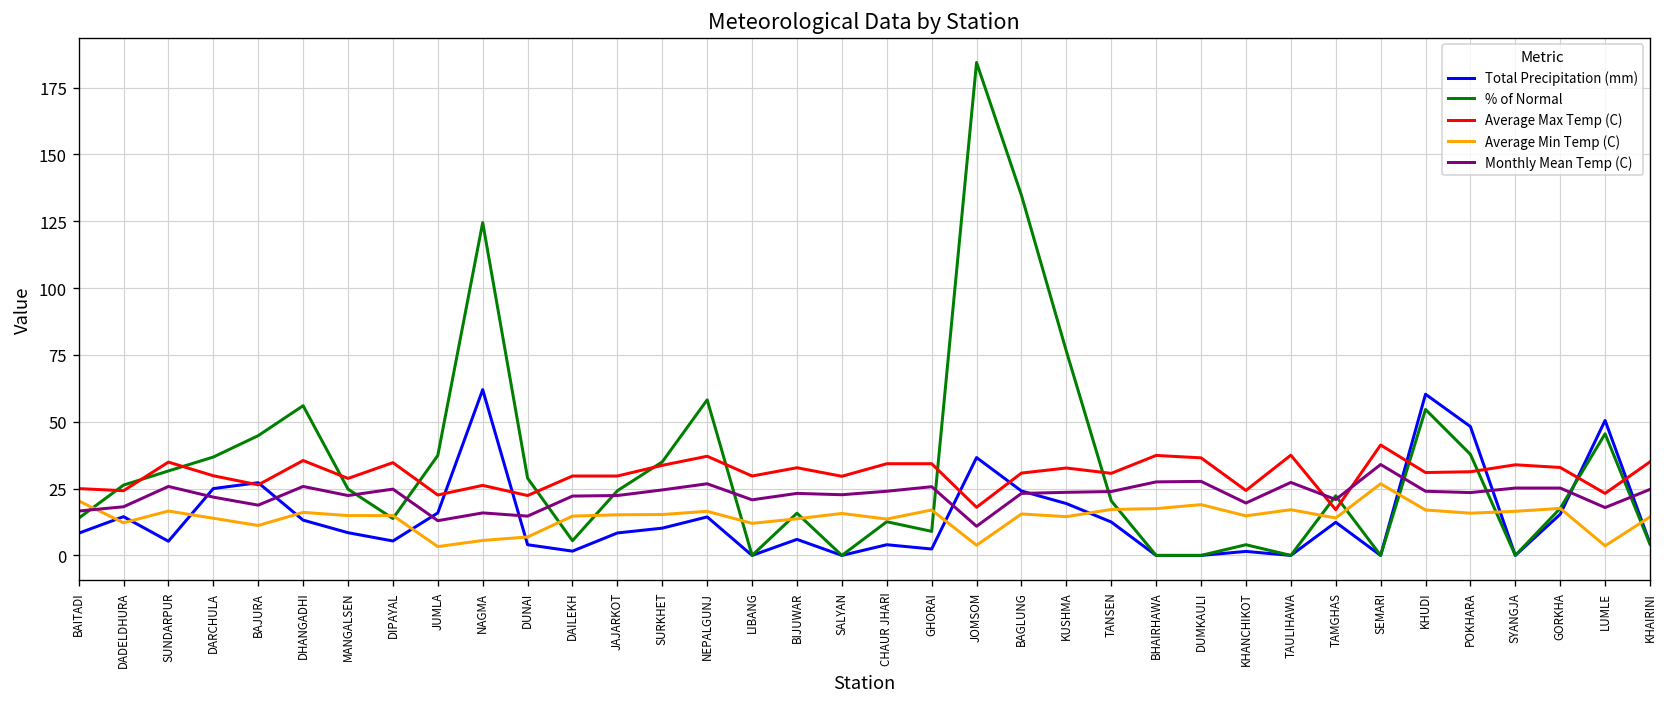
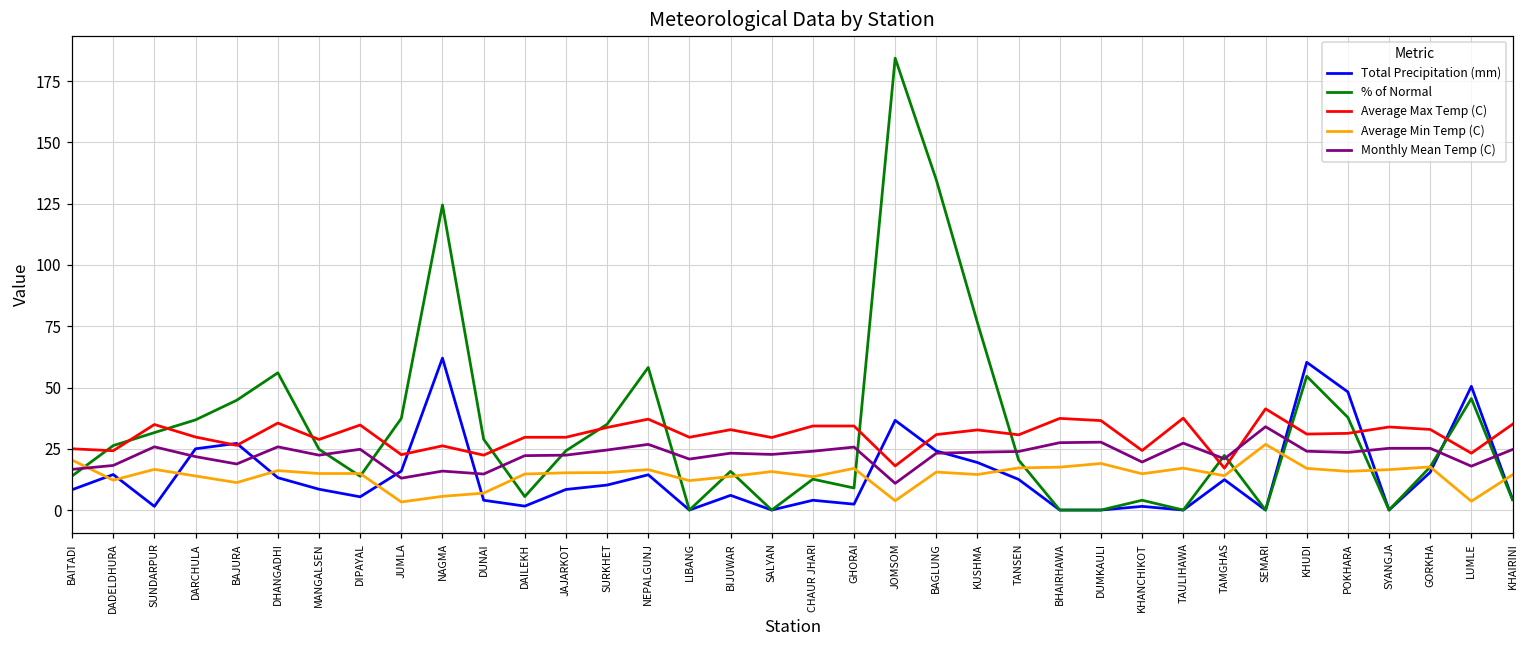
  {
    "Total Precipitation (mm)": {
      "BAITADI": 8,
      "DADELDHURA": 15,
-     "SUNDARPUR": 5,
+     "SUNDARPUR": 2,
      "DARCHULA": 25,
      "DHANGADHI": 13,
      "MANGALSEN": 9,
      "DIPAYAL": 5,
      "JUMLA": 16,
      "NAGMA": 62,
      "DUNAI": 4,
      "DAILEKH": 2,
      "JAJARKOT": 8,
      "SURKHET": 10,
      "NEPALGUNJ": 14,
      "BIJUWAR": 6,
      "CHAUR JHARI": 4,
      "GHORAI": 2,
      "JOMSOM": 37,
      "KUSHMA": 19,
      "TANSEN": 13,
      "KHANCHIKOT": 2,
      "TAMGHAS": 12,
      "KHUDI": 60,
      "POKHARA": 48,
      "GORKHA": 15,
      "LUMLE": 51
    },
    "% of Normal": {
      "BAITADI": 14,
      "DADELDHURA": 26,
      "SUNDARPUR": 32,
      "DARCHULA": 37,
      "BAJURA": 45,
      "DHANGADHI": 56,
      "MANGALSEN": 25,
      "JUMLA": 37,
      "NAGMA": 125,
      "DUNAI": 29,
      "DAILEKH": 6,
      "JAJARKOT": 24,
      "SURKHET": 35,
      "NEPALGUNJ": 58,
      "BIJUWAR": 16,
      "GHORAI": 9,
      "JOMSOM": 184,
      "BAGLUNG": 135,
      "KUSHMA": 76,
      "TANSEN": 20,
      "KHANCHIKOT": 4,
      "TAMGHAS": 22,
      "KHUDI": 55,
      "POKHARA": 38,
      "LUMLE": 46
    },
    "Average Max Temp (C)": {
      "BAITADI": 25,
      "DADELDHURA": 24,
      "SUNDARPUR": 35,
      "DARCHULA": 30,
      "DHANGADHI": 36,
      "MANGALSEN": 29,
      "DIPAYAL": 35,
      "JUMLA": 23,
      "NAGMA": 26,
      "DUNAI": 22,
      "DAILEKH": 30,
      "JAJARKOT": 30,
      "SURKHET": 34,
      "NEPALGUNJ": 37,
      "LIBANG": 30,
      "BIJUWAR": 33,
      "SALYAN": 30,
      "CHAUR JHARI": 34,
      "GHORAI": 34,
      "JOMSOM": 18,
      "BAGLUNG": 31,
      "KUSHMA": 33,
      "TANSEN": 31,
      "BHAIRHAWA": 37,
      "DUMKAULI": 37,
      "KHANCHIKOT": 24,
      "TAULIHAWA": 38,
      "TAMGHAS": 17,
      "SEMARI": 41,
      "KHUDI": 31,
      "POKHARA": 31,
      "SYANGJA": 34,
      "GORKHA": 33,
      "LUMLE": 23,
      "KHAIRINI": 35
    },
    "Average Min Temp (C)": {
      "BAITADI": 20,
      "DADELDHURA": 12,
      "SUNDARPUR": 17,
      "DARCHULA": 14,
      "BAJURA": 11,
      "DHANGADHI": 16,
      "MANGALSEN": 15,
      "JUMLA": 3,
      "NAGMA": 6,
      "DUNAI": 7,
      "DAILEKH": 15,
      "JAJARKOT": 15,
      "SURKHET": 15,
      "NEPALGUNJ": 17,
      "LIBANG": 12,
      "BIJUWAR": 14,
      "SALYAN": 16,
      "GHORAI": 17,
      "JOMSOM": 4,
      "BAGLUNG": 16,
      "KUSHMA": 15,
      "TANSEN": 17,
      "BHAIRHAWA": 18,
      "DUMKAULI": 19,
      "KHANCHIKOT": 15,
      "TAULIHAWA": 17,
      "TAMGHAS": 14,
      "SEMARI": 27,
      "KHUDI": 17,
      "POKHARA": 16,
      "SYANGJA": 17,
      "LUMLE": 4,
      "KHAIRINI": 14
    },
    "Monthly Mean Temp (C)": {
      "BAITADI": 17,
      "DADELDHURA": 18,
      "SUNDARPUR": 26,
      "DARCHULA": 22,
      "BAJURA": 19,
      "DHANGADHI": 26,
      "MANGALSEN": 22,
      "DIPAYAL": 25,
      "JUMLA": 13,
      "NAGMA": 16,
      "DUNAI": 15,
      "DAILEKH": 22,
      "JAJARKOT": 22,
      "SURKHET": 25,
      "NEPALGUNJ": 27,
      "LIBANG": 21,
      "BIJUWAR": 23,
      "SALYAN": 23,
      "CHAUR JHARI": 24,
      "GHORAI": 26,
      "JOMSOM": 11,
      "KUSHMA": 24,
      "TANSEN": 24,
      "BHAIRHAWA": 28,
      "DUMKAULI": 28,
      "KHANCHIKOT": 20,
      "TAULIHAWA": 27,
      "TAMGHAS": 21,
      "SEMARI": 34,
      "KHUDI": 24,
      "POKHARA": 24,
      "SYANGJA": 25,
      "GORKHA": 25,
      "LUMLE": 18,
      "KHAIRINI": 25
    }
  }
